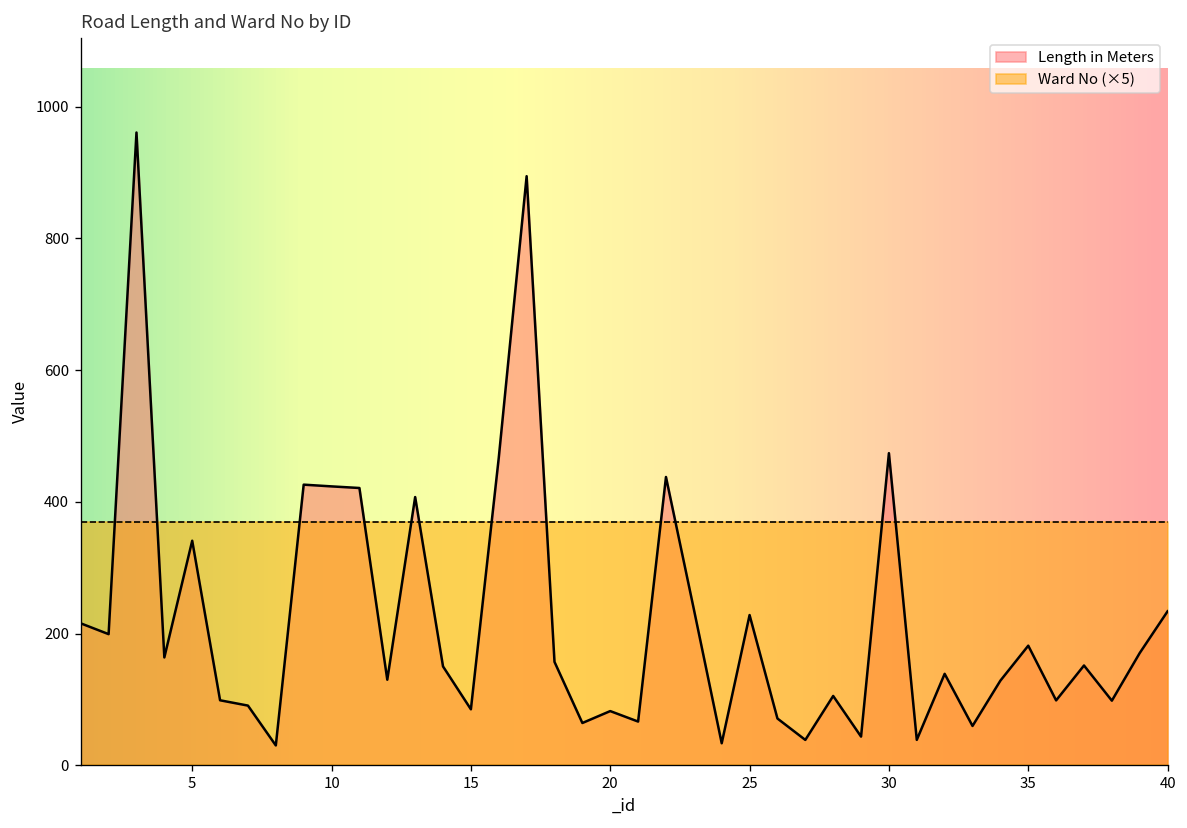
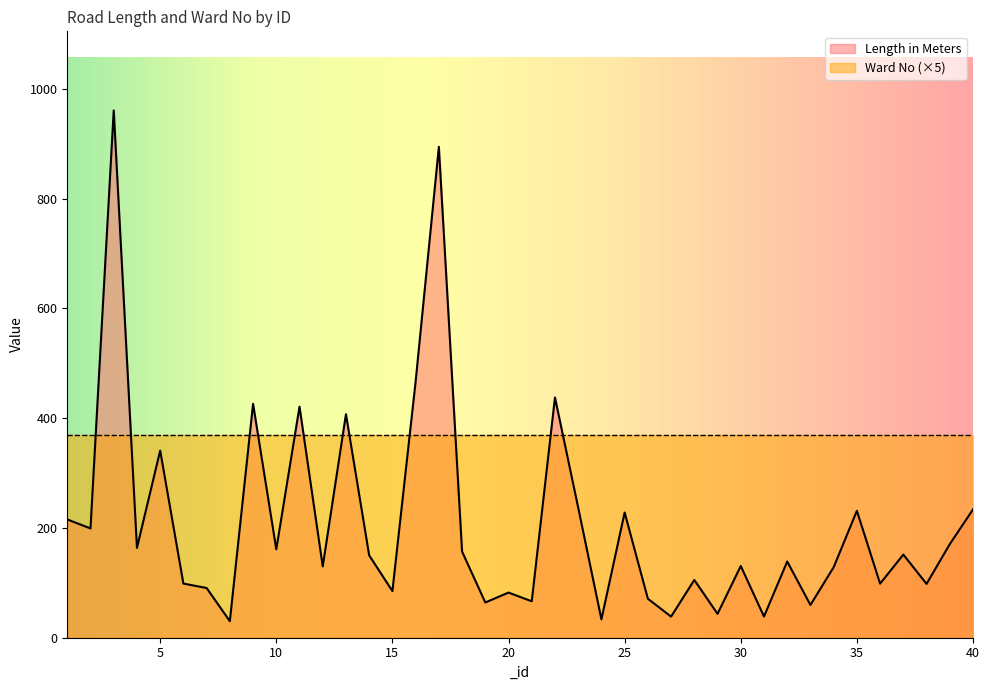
  {
    "Length in Meters": {
      "5": 340,
-     "10": 420,
+     "10": 160,
      "15": 80,
      "20": 80,
      "25": 230,
-     "30": 470,
-     "35": 180,
+     "30": 130,
+     "35": 230,
      "40": 230
    },
    "Ward No (×5)": {
      "5": 370,
      "10": 370,
      "15": 370,
      "20": 370,
      "25": 370,
      "30": 370,
      "35": 370,
      "40": 370
    }
  }
